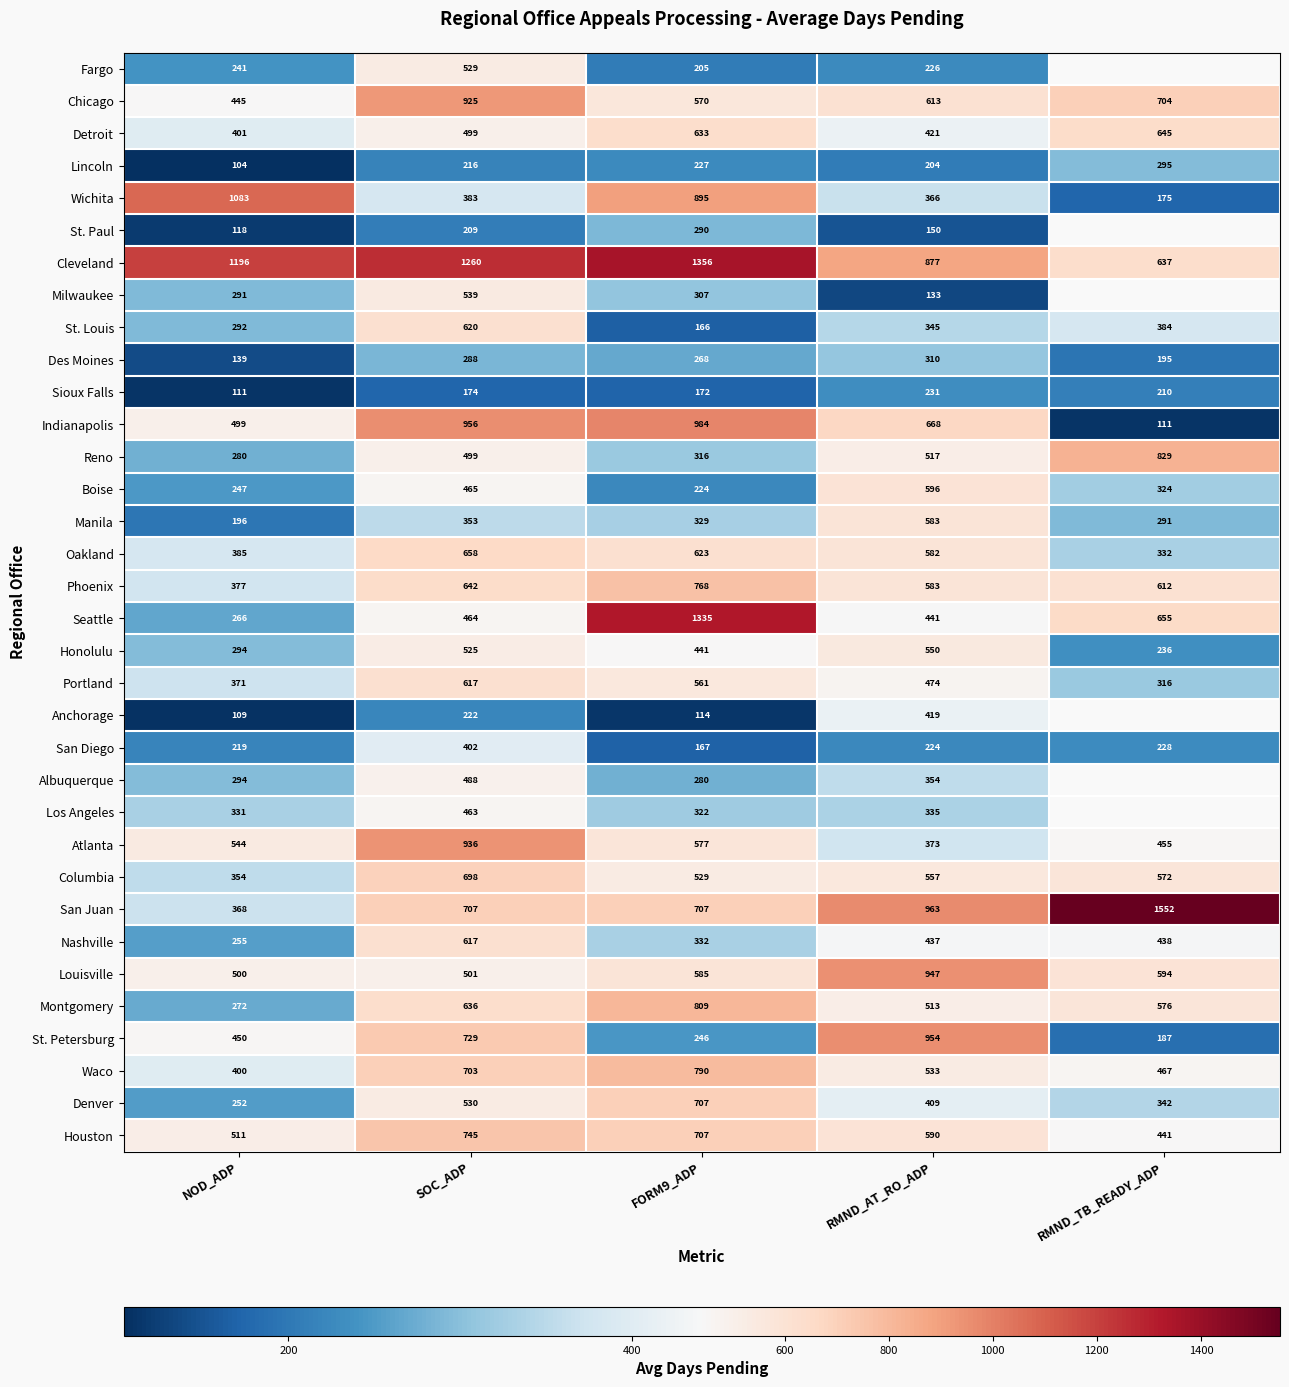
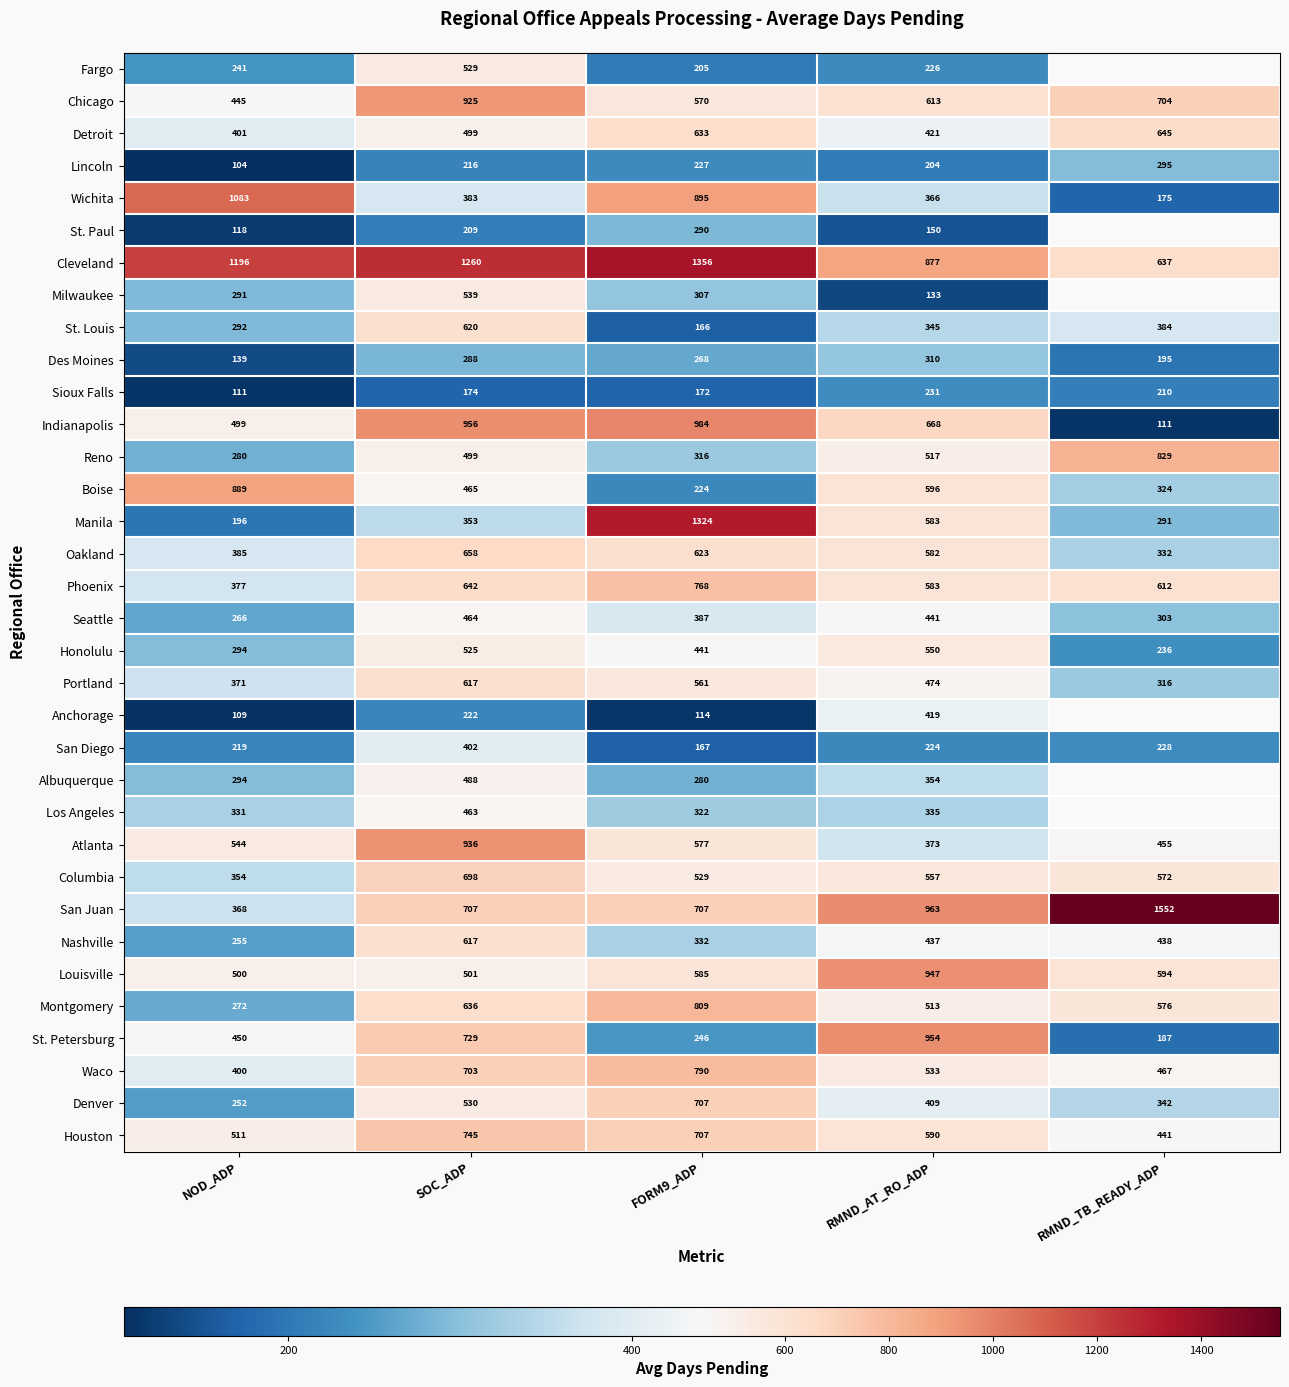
  {
    "Fargo": {
      "NOD_ADP": 241,
      "SOC_ADP": 529,
      "FORM9_ADP": 205,
      "RMND_AT_RO_ADP": 226
    },
    "Chicago": {
      "NOD_ADP": 445,
      "SOC_ADP": 925,
      "FORM9_ADP": 570,
      "RMND_AT_RO_ADP": 613,
      "RMND_TB_READY_ADP": 704
    },
    "Detroit": {
      "NOD_ADP": 401,
      "SOC_ADP": 499,
      "FORM9_ADP": 633,
      "RMND_AT_RO_ADP": 421,
      "RMND_TB_READY_ADP": 645
    },
    "Lincoln": {
      "NOD_ADP": 104,
      "SOC_ADP": 216,
      "FORM9_ADP": 227,
      "RMND_AT_RO_ADP": 204,
      "RMND_TB_READY_ADP": 295
    },
    "Wichita": {
      "NOD_ADP": 1083,
      "SOC_ADP": 383,
      "FORM9_ADP": 895,
      "RMND_AT_RO_ADP": 366,
      "RMND_TB_READY_ADP": 175
    },
    "St. Paul": {
      "NOD_ADP": 118,
      "SOC_ADP": 209,
      "FORM9_ADP": 290,
      "RMND_AT_RO_ADP": 150
    },
    "Cleveland": {
      "NOD_ADP": 1196,
      "SOC_ADP": 1260,
      "FORM9_ADP": 1356,
      "RMND_AT_RO_ADP": 877,
      "RMND_TB_READY_ADP": 637
    },
    "Milwaukee": {
      "NOD_ADP": 291,
      "SOC_ADP": 539,
      "FORM9_ADP": 307,
      "RMND_AT_RO_ADP": 133
    },
    "St. Louis": {
      "NOD_ADP": 292,
      "SOC_ADP": 620,
      "FORM9_ADP": 166,
      "RMND_AT_RO_ADP": 345,
      "RMND_TB_READY_ADP": 384
    },
    "Des Moines": {
      "NOD_ADP": 139,
      "SOC_ADP": 288,
      "FORM9_ADP": 268,
      "RMND_AT_RO_ADP": 310,
      "RMND_TB_READY_ADP": 195
    },
    "Sioux Falls": {
      "NOD_ADP": 111,
      "SOC_ADP": 174,
      "FORM9_ADP": 172,
      "RMND_AT_RO_ADP": 231,
      "RMND_TB_READY_ADP": 210
    },
    "Indianapolis": {
      "NOD_ADP": 499,
      "SOC_ADP": 956,
      "FORM9_ADP": 984,
      "RMND_AT_RO_ADP": 668,
      "RMND_TB_READY_ADP": 111
    },
    "Reno": {
      "NOD_ADP": 280,
      "SOC_ADP": 499,
      "FORM9_ADP": 316,
      "RMND_AT_RO_ADP": 517,
      "RMND_TB_READY_ADP": 829
    },
    "Boise": {
-     "NOD_ADP": 247,
+     "NOD_ADP": 889,
      "SOC_ADP": 465,
      "FORM9_ADP": 224,
      "RMND_AT_RO_ADP": 596,
      "RMND_TB_READY_ADP": 324
    },
    "Manila": {
      "NOD_ADP": 196,
      "SOC_ADP": 353,
-     "FORM9_ADP": 329,
+     "FORM9_ADP": 1324,
      "RMND_AT_RO_ADP": 583,
      "RMND_TB_READY_ADP": 291
    },
    "Oakland": {
      "NOD_ADP": 385,
      "SOC_ADP": 658,
      "FORM9_ADP": 623,
      "RMND_AT_RO_ADP": 582,
      "RMND_TB_READY_ADP": 332
    },
    "Phoenix": {
      "NOD_ADP": 377,
      "SOC_ADP": 642,
      "FORM9_ADP": 768,
      "RMND_AT_RO_ADP": 583,
      "RMND_TB_READY_ADP": 612
    },
    "Seattle": {
      "NOD_ADP": 266,
      "SOC_ADP": 464,
-     "FORM9_ADP": 1335,
+     "FORM9_ADP": 387,
      "RMND_AT_RO_ADP": 441,
-     "RMND_TB_READY_ADP": 655
+     "RMND_TB_READY_ADP": 303
    },
    "Honolulu": {
      "NOD_ADP": 294,
      "SOC_ADP": 525,
      "FORM9_ADP": 441,
      "RMND_AT_RO_ADP": 550,
      "RMND_TB_READY_ADP": 236
    },
    "Portland": {
      "NOD_ADP": 371,
      "SOC_ADP": 617,
      "FORM9_ADP": 561,
      "RMND_AT_RO_ADP": 474,
      "RMND_TB_READY_ADP": 316
    },
    "Anchorage": {
      "NOD_ADP": 109,
      "SOC_ADP": 222,
      "FORM9_ADP": 114,
      "RMND_AT_RO_ADP": 419
    },
    "San Diego": {
      "NOD_ADP": 219,
      "SOC_ADP": 402,
      "FORM9_ADP": 167,
      "RMND_AT_RO_ADP": 224,
      "RMND_TB_READY_ADP": 228
    },
    "Albuquerque": {
      "NOD_ADP": 294,
      "SOC_ADP": 488,
      "FORM9_ADP": 280,
      "RMND_AT_RO_ADP": 354
    },
    "Los Angeles": {
      "NOD_ADP": 331,
      "SOC_ADP": 463,
      "FORM9_ADP": 322,
      "RMND_AT_RO_ADP": 335
    },
    "Atlanta": {
      "NOD_ADP": 544,
      "SOC_ADP": 936,
      "FORM9_ADP": 577,
      "RMND_AT_RO_ADP": 373,
      "RMND_TB_READY_ADP": 455
    },
    "Columbia": {
      "NOD_ADP": 354,
      "SOC_ADP": 698,
      "FORM9_ADP": 529,
      "RMND_AT_RO_ADP": 557,
      "RMND_TB_READY_ADP": 572
    },
    "San Juan": {
      "NOD_ADP": 368,
      "SOC_ADP": 707,
      "FORM9_ADP": 707,
      "RMND_AT_RO_ADP": 963,
      "RMND_TB_READY_ADP": 1552
    },
    "Nashville": {
      "NOD_ADP": 255,
      "SOC_ADP": 617,
      "FORM9_ADP": 332,
      "RMND_AT_RO_ADP": 437,
      "RMND_TB_READY_ADP": 438
    },
    "Louisville": {
      "NOD_ADP": 500,
      "SOC_ADP": 501,
      "FORM9_ADP": 585,
      "RMND_AT_RO_ADP": 947,
      "RMND_TB_READY_ADP": 594
    },
    "Montgomery": {
      "NOD_ADP": 272,
      "SOC_ADP": 636,
      "FORM9_ADP": 809,
      "RMND_AT_RO_ADP": 513,
      "RMND_TB_READY_ADP": 576
    },
    "St. Petersburg": {
      "NOD_ADP": 450,
      "SOC_ADP": 729,
      "FORM9_ADP": 246,
      "RMND_AT_RO_ADP": 954,
      "RMND_TB_READY_ADP": 187
    },
    "Waco": {
      "NOD_ADP": 400,
      "SOC_ADP": 703,
      "FORM9_ADP": 790,
      "RMND_AT_RO_ADP": 533,
      "RMND_TB_READY_ADP": 467
    },
    "Denver": {
      "NOD_ADP": 252,
      "SOC_ADP": 530,
      "FORM9_ADP": 707,
      "RMND_AT_RO_ADP": 409,
      "RMND_TB_READY_ADP": 342
    },
    "Houston": {
      "NOD_ADP": 511,
      "SOC_ADP": 745,
      "FORM9_ADP": 707,
      "RMND_AT_RO_ADP": 590,
      "RMND_TB_READY_ADP": 441
    }
  }
